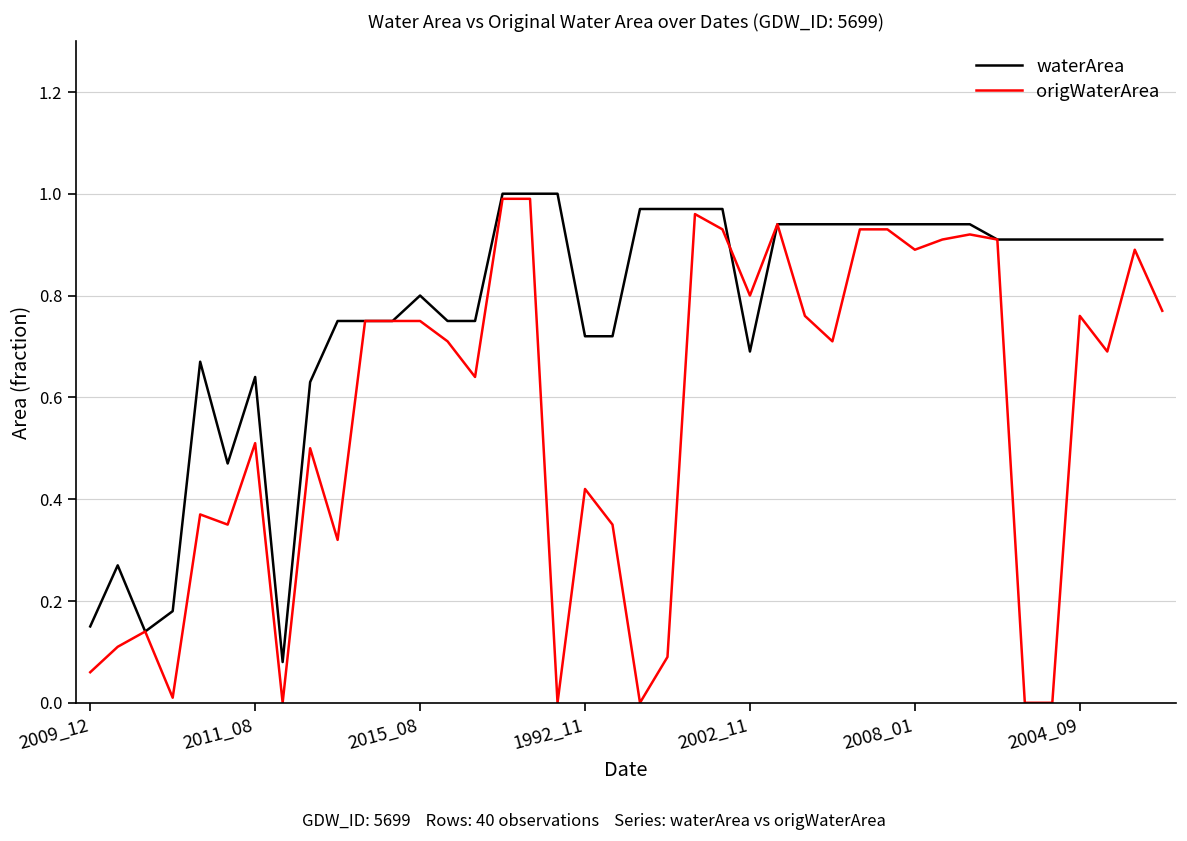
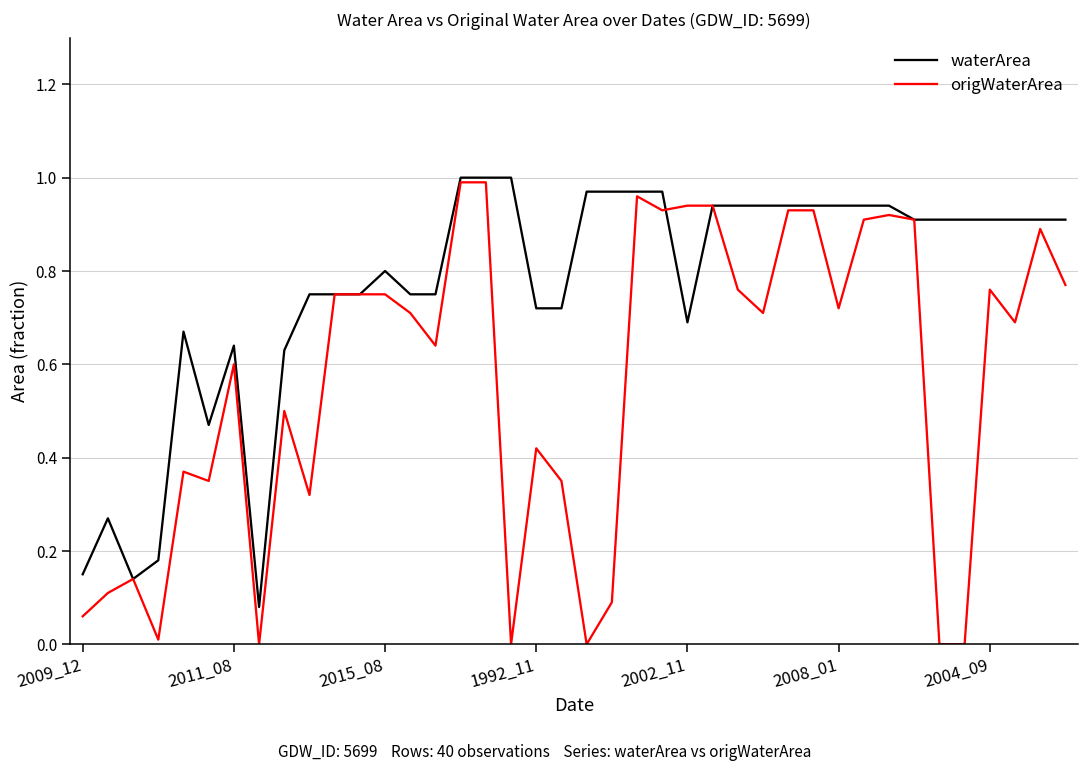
  {
    "waterArea": {
      "2009_12": 0.15,
      "2011_08": 0.64,
      "2015_08": 0.80,
      "1992_11": 0.72,
      "2002_11": 0.69,
      "2008_01": 0.94,
      "2004_09": 0.91
    },
    "origWaterArea": {
      "2009_12": 0.06,
-     "2011_08": 0.51,
+     "2011_08": 0.60,
      "2015_08": 0.75,
      "1992_11": 0.42,
-     "2002_11": 0.80,
-     "2008_01": 0.89,
+     "2002_11": 0.94,
+     "2008_01": 0.72,
      "2004_09": 0.76
    }
  }
